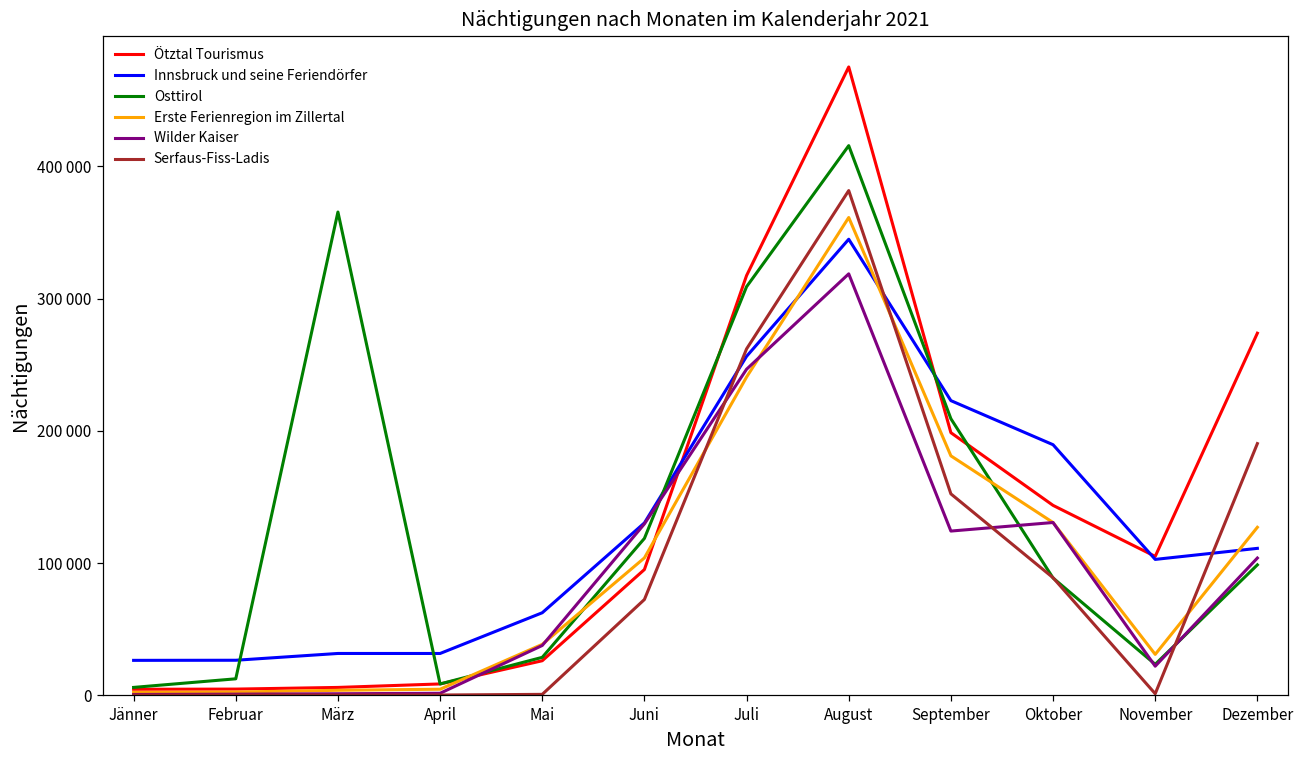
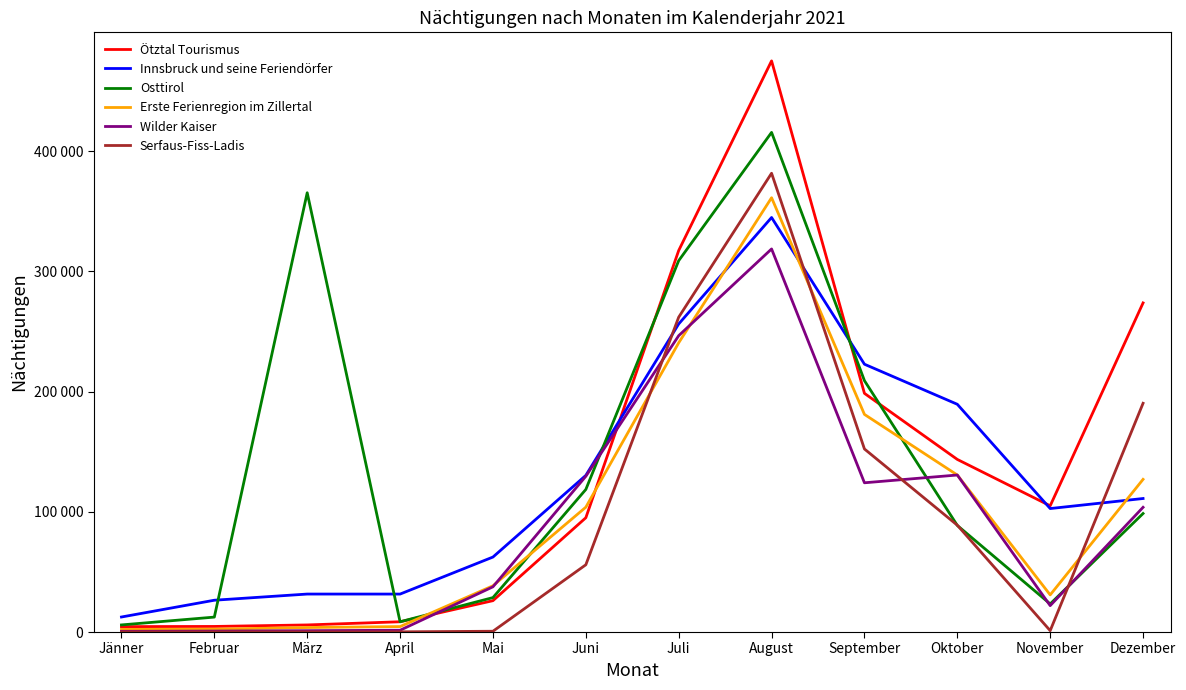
  {
    "Ötztal Tourismus": {
      "Februar": 5000,
      "März": 6000,
      "Mai": 26000,
      "Juni": 95000,
      "Juli": 317000,
      "August": 475000,
      "September": 199000,
      "Oktober": 144000,
      "November": 105000,
      "Dezember": 274000
    },
    "Innsbruck und seine Feriendörfer": {
-     "Jänner": 26000,
+     "Jänner": 12000,
      "Februar": 26000,
      "März": 32000,
      "April": 32000,
      "Mai": 62000,
      "Juli": 256000,
      "August": 345000,
      "September": 223000,
      "Oktober": 190000,
      "November": 103000,
      "Dezember": 111000
    },
    "Osttirol": {
      "Februar": 12000,
      "März": 366000,
      "Mai": 29000,
      "Juni": 119000,
      "Juli": 309000,
      "August": 416000,
      "September": 209000,
      "Dezember": 99000
    },
    "Erste Ferienregion im Zillertal": {
      "März": 4000,
      "April": 5000,
      "Juni": 104000,
      "Juli": 241000,
      "August": 361000,
      "September": 181000,
      "November": 31000,
      "Dezember": 127000
    },
    "Wilder Kaiser": {
      "Juli": 247000,
      "August": 319000,
      "September": 124000,
      "Dezember": 104000
    },
    "Serfaus-Fiss-Ladis": {
      "Mai": 1000,
-     "Juni": 72000,
+     "Juni": 56000,
      "Juli": 262000,
      "August": 382000,
      "September": 152000,
      "November": 1000,
      "Dezember": 190000
    }
  }
